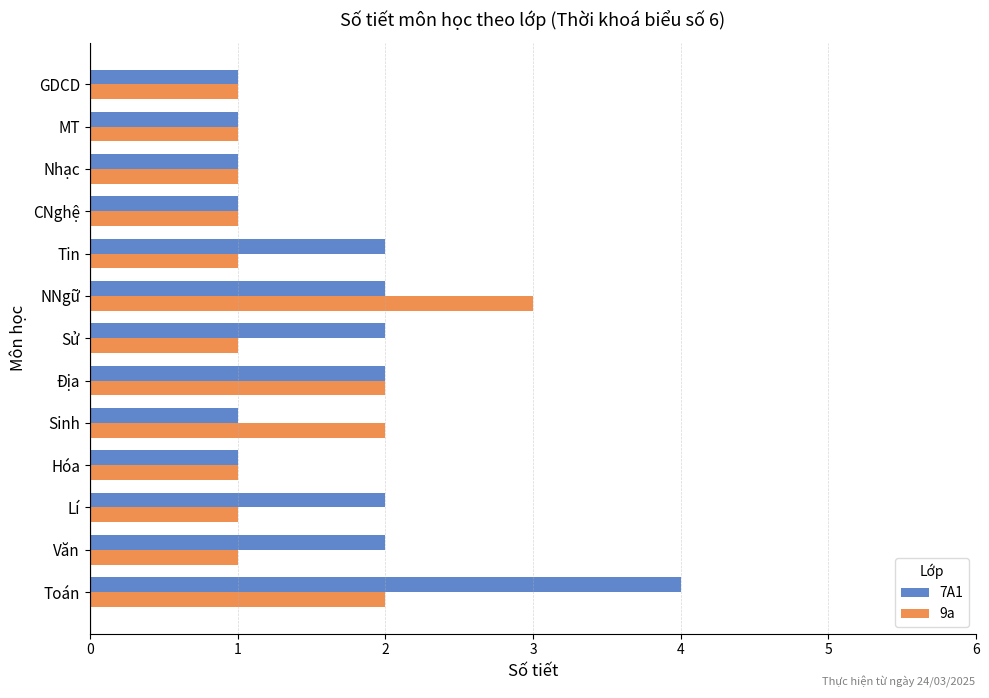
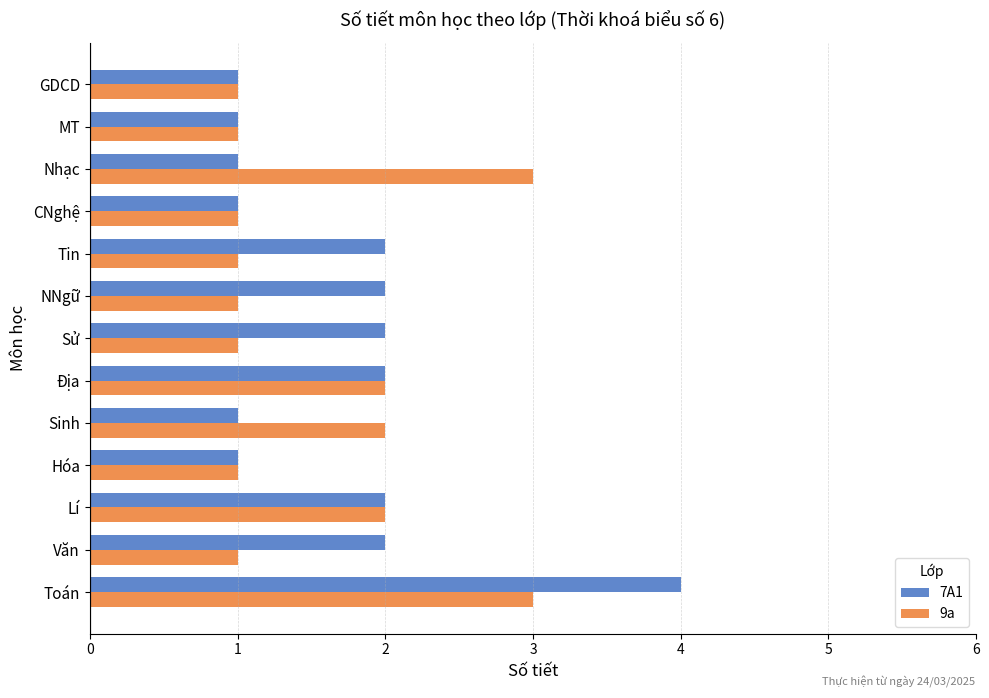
  {
    "7A1": {
      "GDCD": 1,
      "MT": 1,
      "Nhạc": 1,
      "CNghệ": 1,
      "Tin": 2,
      "NNgữ": 2,
      "Sử": 2,
      "Địa": 2,
      "Sinh": 1,
      "Hóa": 1,
      "Lí": 2,
      "Văn": 2,
      "Toán": 4
    },
    "9a": {
      "GDCD": 1,
      "MT": 1,
-     "Nhạc": 1,
+     "Nhạc": 3,
      "CNghệ": 1,
      "Tin": 1,
-     "NNgữ": 3,
+     "NNgữ": 1,
      "Sử": 1,
      "Địa": 2,
      "Sinh": 2,
      "Hóa": 1,
-     "Lí": 1,
+     "Lí": 2,
      "Văn": 1,
-     "Toán": 2
+     "Toán": 3
    }
  }
